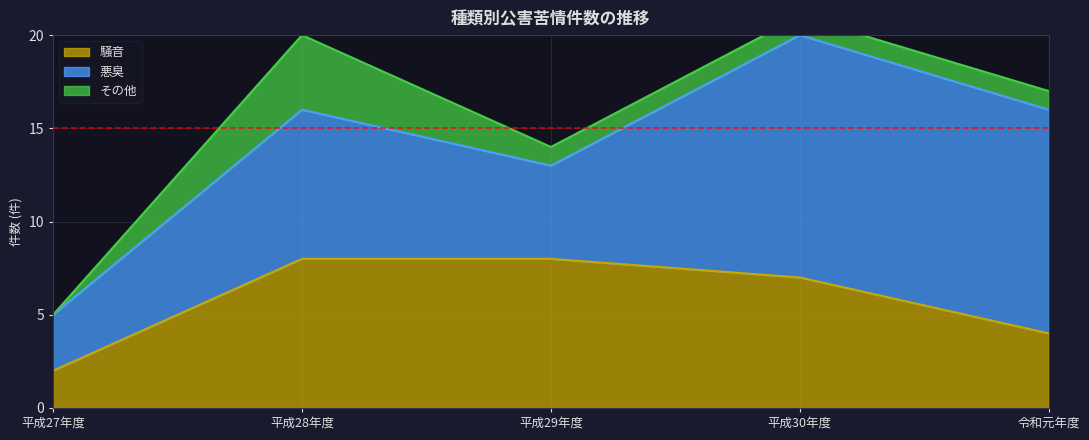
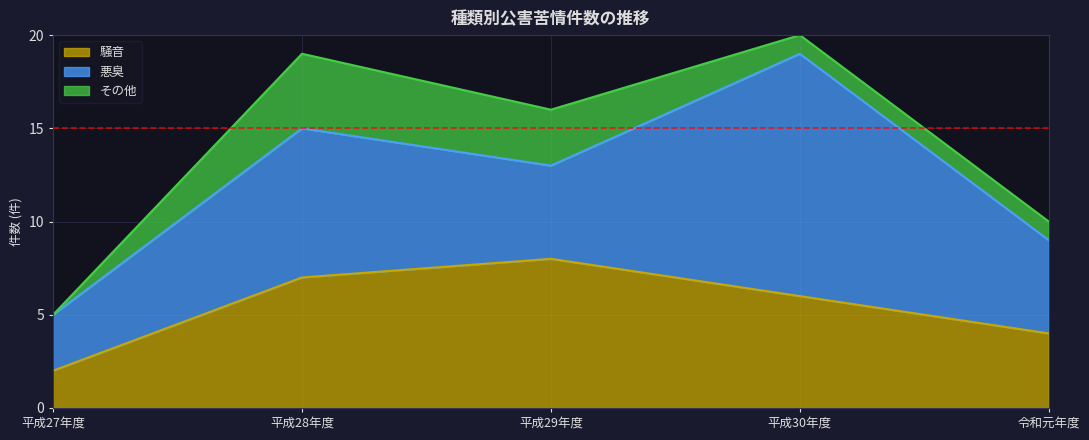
  {
    "騒音": {
      "平成27年度": 2,
-     "平成28年度": 8,
+     "平成28年度": 7,
      "平成29年度": 8,
-     "平成30年度": 7,
+     "平成30年度": 6,
      "令和元年度": 4
    },
    "悪臭": {
      "平成28年度": 8,
      "平成29年度": 5,
      "平成30年度": 13,
-     "令和元年度": 12
+     "令和元年度": 5
    },
    "その他": {
      "平成28年度": 4,
-     "平成29年度": 1,
+     "平成29年度": 3,
      "令和元年度": 1
    }
  }
